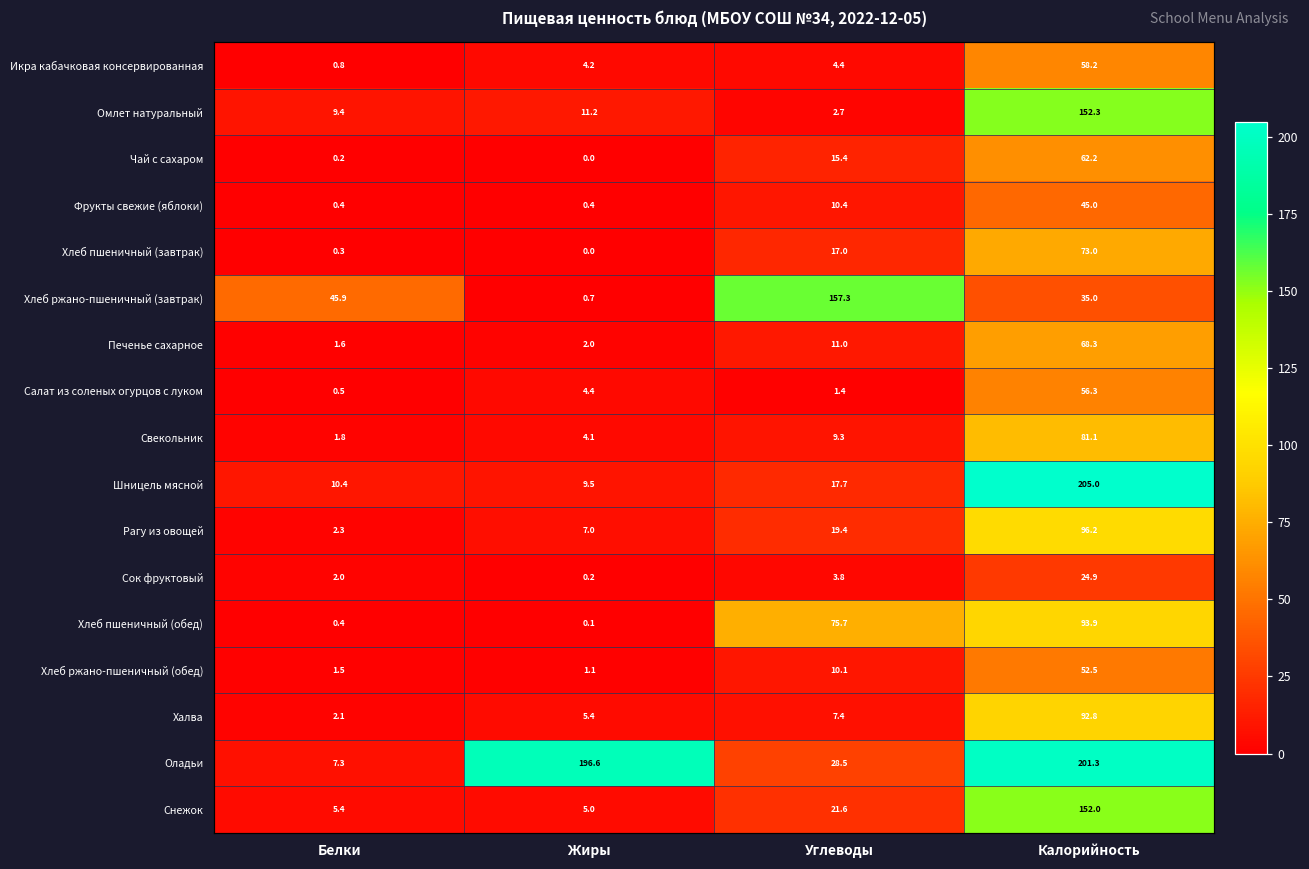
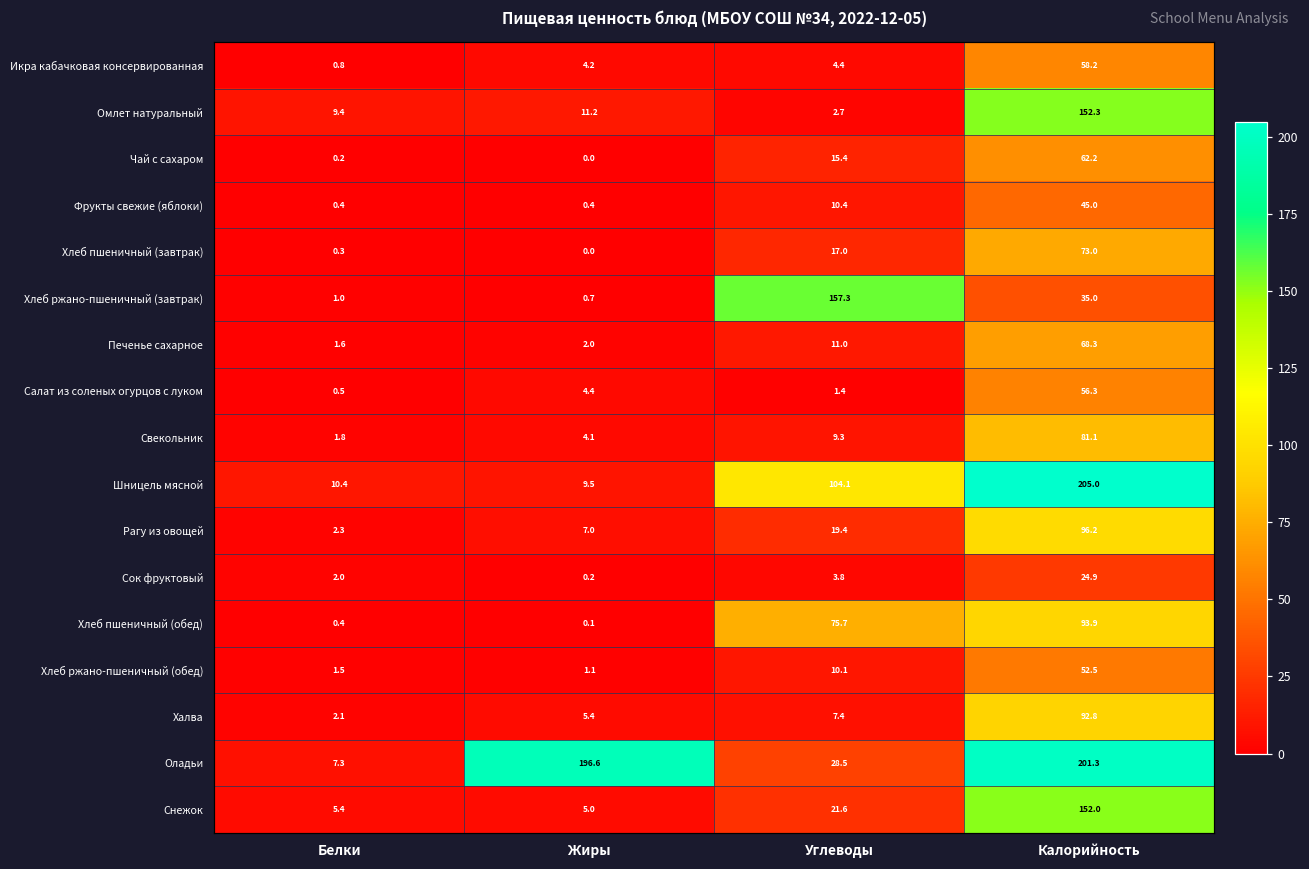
  {
    "Икра кабачковая консервированная": {
      "Белки": 0.8,
      "Жиры": 4.2,
      "Углеводы": 4.4,
      "Калорийность": 58.2
    },
    "Омлет натуральный": {
      "Белки": 9.4,
      "Жиры": 11.2,
      "Углеводы": 2.7,
      "Калорийность": 152.3
    },
    "Чай с сахаром": {
      "Белки": 0.2,
      "Жиры": 0.0,
      "Углеводы": 15.4,
      "Калорийность": 62.2
    },
    "Фрукты свежие (яблоки)": {
      "Белки": 0.4,
      "Жиры": 0.4,
      "Углеводы": 10.4,
      "Калорийность": 45.0
    },
    "Хлеб пшеничный (завтрак)": {
      "Белки": 0.3,
      "Жиры": 0.0,
      "Углеводы": 17.0,
      "Калорийность": 73.0
    },
    "Хлеб ржано-пшеничный (завтрак)": {
-     "Белки": 45.9,
+     "Белки": 1.0,
      "Жиры": 0.7,
      "Углеводы": 157.3,
      "Калорийность": 35.0
    },
    "Печенье сахарное": {
      "Белки": 1.6,
      "Жиры": 2.0,
      "Углеводы": 11.0,
      "Калорийность": 68.3
    },
    "Салат из соленых огурцов с луком": {
      "Белки": 0.5,
      "Жиры": 4.4,
      "Углеводы": 1.4,
      "Калорийность": 56.3
    },
    "Свекольник": {
      "Белки": 1.8,
      "Жиры": 4.1,
      "Углеводы": 9.3,
      "Калорийность": 81.1
    },
    "Шницель мясной": {
      "Белки": 10.4,
      "Жиры": 9.5,
-     "Углеводы": 17.7,
+     "Углеводы": 104.1,
      "Калорийность": 205.0
    },
    "Рагу из овощей": {
      "Белки": 2.3,
      "Жиры": 7.0,
      "Углеводы": 19.4,
      "Калорийность": 96.2
    },
    "Сок фруктовый": {
      "Белки": 2.0,
      "Жиры": 0.2,
      "Углеводы": 3.8,
      "Калорийность": 24.9
    },
    "Хлеб пшеничный (обед)": {
      "Белки": 0.4,
      "Жиры": 0.1,
      "Углеводы": 75.7,
      "Калорийность": 93.9
    },
    "Хлеб ржано-пшеничный (обед)": {
      "Белки": 1.5,
      "Жиры": 1.1,
      "Углеводы": 10.1,
      "Калорийность": 52.5
    },
    "Халва": {
      "Белки": 2.1,
      "Жиры": 5.4,
      "Углеводы": 7.4,
      "Калорийность": 92.8
    },
    "Оладьи": {
      "Белки": 7.3,
      "Жиры": 196.6,
      "Углеводы": 28.5,
      "Калорийность": 201.3
    },
    "Снежок": {
      "Белки": 5.4,
      "Жиры": 5.0,
      "Углеводы": 21.6,
      "Калорийность": 152.0
    }
  }
